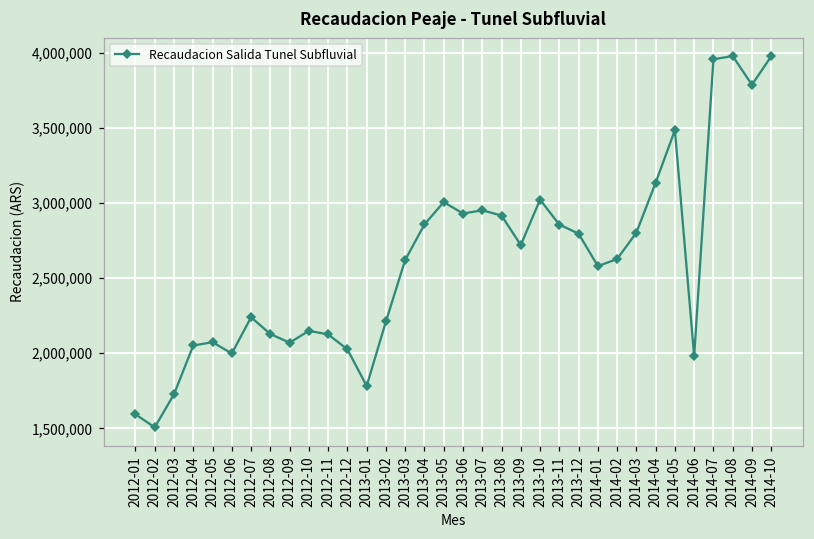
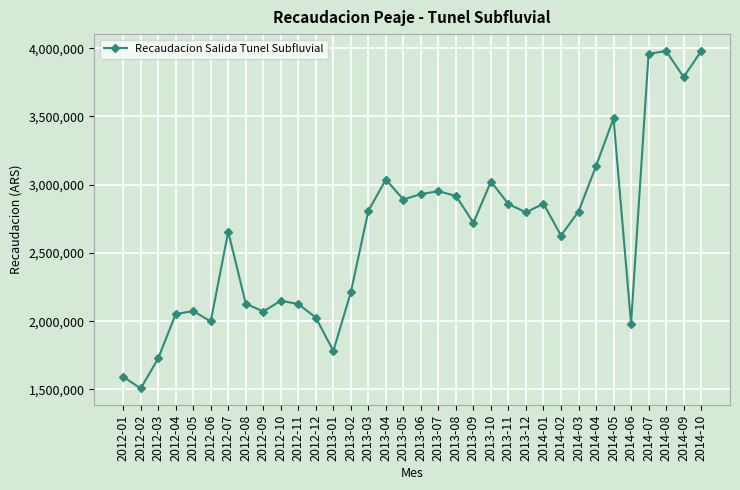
  {
    "2012-01": "1,590,000",
    "2012-02": "1,510,000",
    "2012-03": "1,730,000",
    "2012-04": "2,050,000",
    "2012-05": "2,070,000",
    "2012-06": "2,000,000",
-   "2012-07": "2,240,000",
+   "2012-07": "2,660,000",
    "2012-08": "2,130,000",
    "2012-09": "2,070,000",
    "2012-10": "2,150,000",
    "2012-11": "2,130,000",
    "2012-12": "2,030,000",
    "2013-01": "1,780,000",
    "2013-02": "2,210,000",
-   "2013-03": "2,620,000",
-   "2013-04": "2,860,000",
-   "2013-05": "3,010,000",
+   "2013-03": "2,810,000",
+   "2013-04": "3,040,000",
+   "2013-05": "2,890,000",
    "2013-06": "2,930,000",
    "2013-07": "2,950,000",
    "2013-08": "2,920,000",
    "2013-09": "2,720,000",
    "2013-10": "3,020,000",
    "2013-11": "2,860,000",
    "2013-12": "2,800,000",
-   "2014-01": "2,580,000",
+   "2014-01": "2,860,000",
    "2014-02": "2,630,000",
    "2014-03": "2,800,000",
    "2014-04": "3,140,000",
    "2014-05": "3,490,000",
    "2014-06": "1,980,000",
    "2014-07": "3,960,000",
    "2014-08": "3,980,000",
    "2014-09": "3,790,000",
    "2014-10": "3,980,000"
  }
